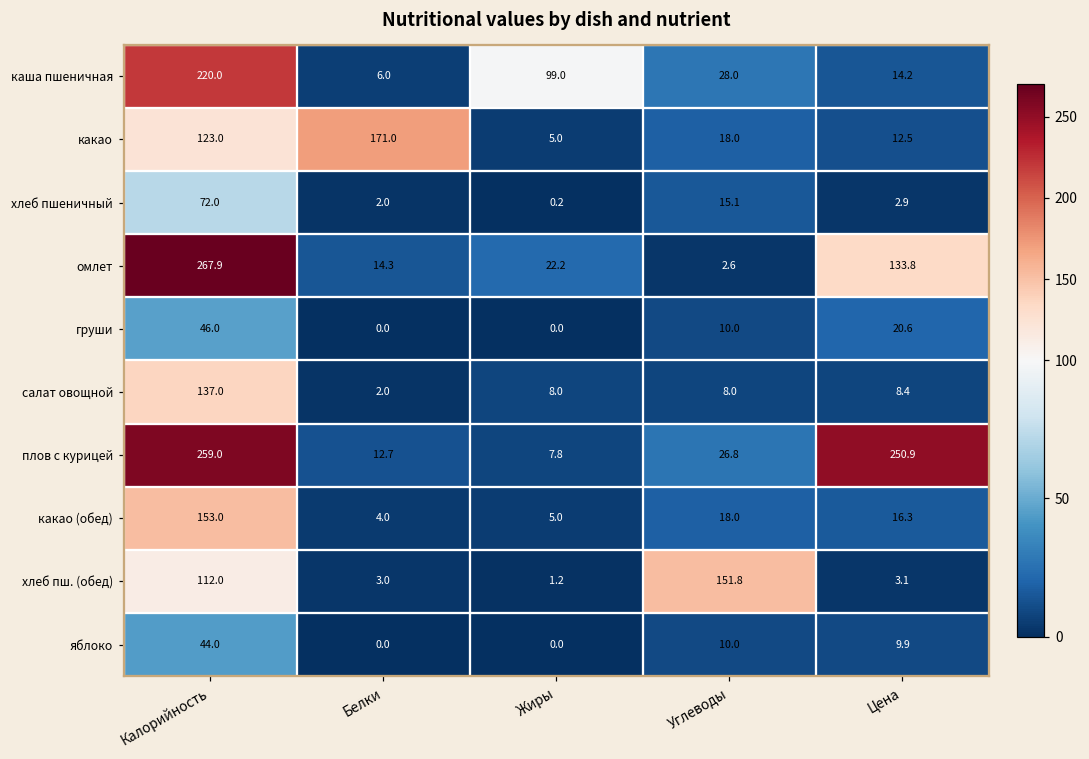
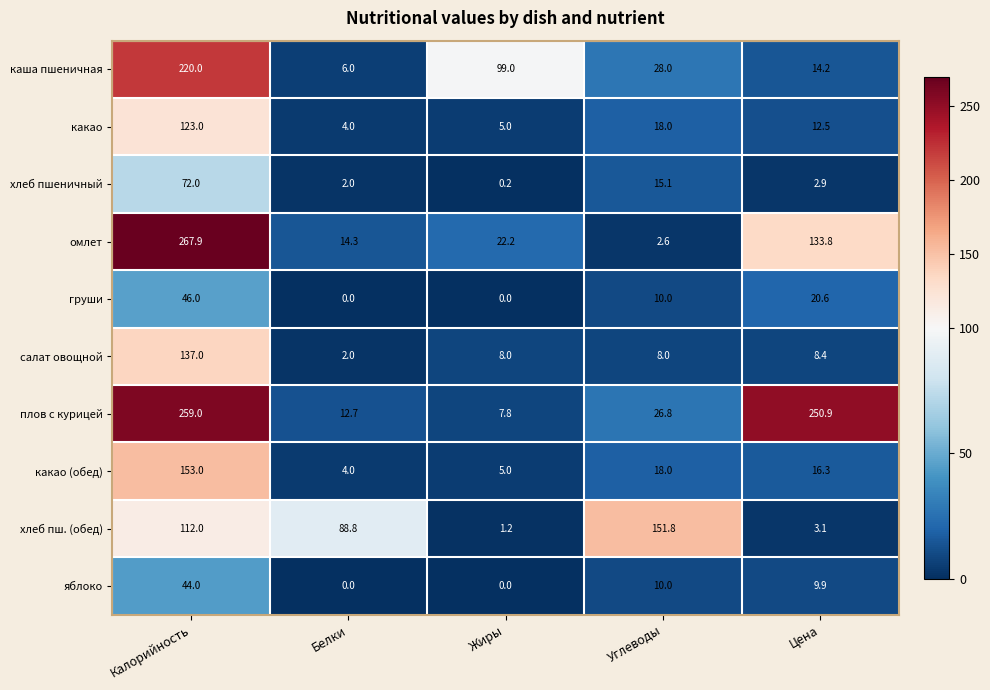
  {
    "каша пшеничная": {
      "Калорийность": 220.0,
      "Белки": 6.0,
      "Жиры": 99.0,
      "Углеводы": 28.0,
      "Цена": 14.2
    },
    "какао": {
      "Калорийность": 123.0,
-     "Белки": 171.0,
+     "Белки": 4.0,
      "Жиры": 5.0,
      "Углеводы": 18.0,
      "Цена": 12.5
    },
    "хлеб пшеничный": {
      "Калорийность": 72.0,
      "Белки": 2.0,
      "Жиры": 0.2,
      "Углеводы": 15.1,
      "Цена": 2.9
    },
    "омлет": {
      "Калорийность": 267.9,
      "Белки": 14.3,
      "Жиры": 22.2,
      "Углеводы": 2.6,
      "Цена": 133.8
    },
    "груши": {
      "Калорийность": 46.0,
      "Белки": 0.0,
      "Жиры": 0.0,
      "Углеводы": 10.0,
      "Цена": 20.6
    },
    "салат овощной": {
      "Калорийность": 137.0,
      "Белки": 2.0,
      "Жиры": 8.0,
      "Углеводы": 8.0,
      "Цена": 8.4
    },
    "плов с курицей": {
      "Калорийность": 259.0,
      "Белки": 12.7,
      "Жиры": 7.8,
      "Углеводы": 26.8,
      "Цена": 250.9
    },
    "какао (обед)": {
      "Калорийность": 153.0,
      "Белки": 4.0,
      "Жиры": 5.0,
      "Углеводы": 18.0,
      "Цена": 16.3
    },
    "хлеб пш. (обед)": {
      "Калорийность": 112.0,
-     "Белки": 3.0,
+     "Белки": 88.8,
      "Жиры": 1.2,
      "Углеводы": 151.8,
      "Цена": 3.1
    },
    "яблоко": {
      "Калорийность": 44.0,
      "Белки": 0.0,
      "Жиры": 0.0,
      "Углеводы": 10.0,
      "Цена": 9.9
    }
  }
